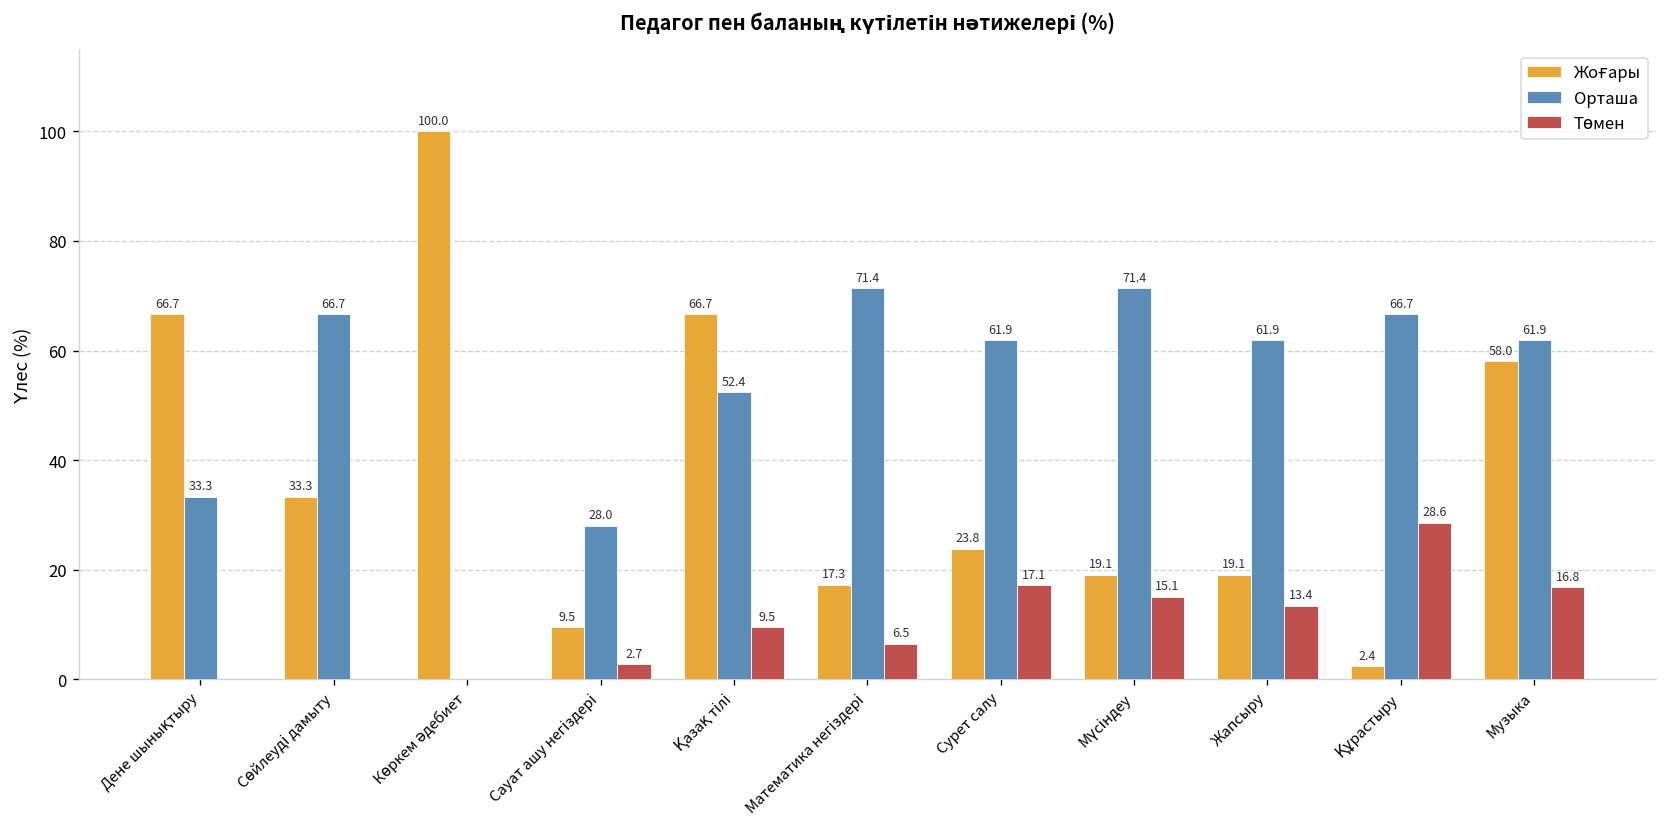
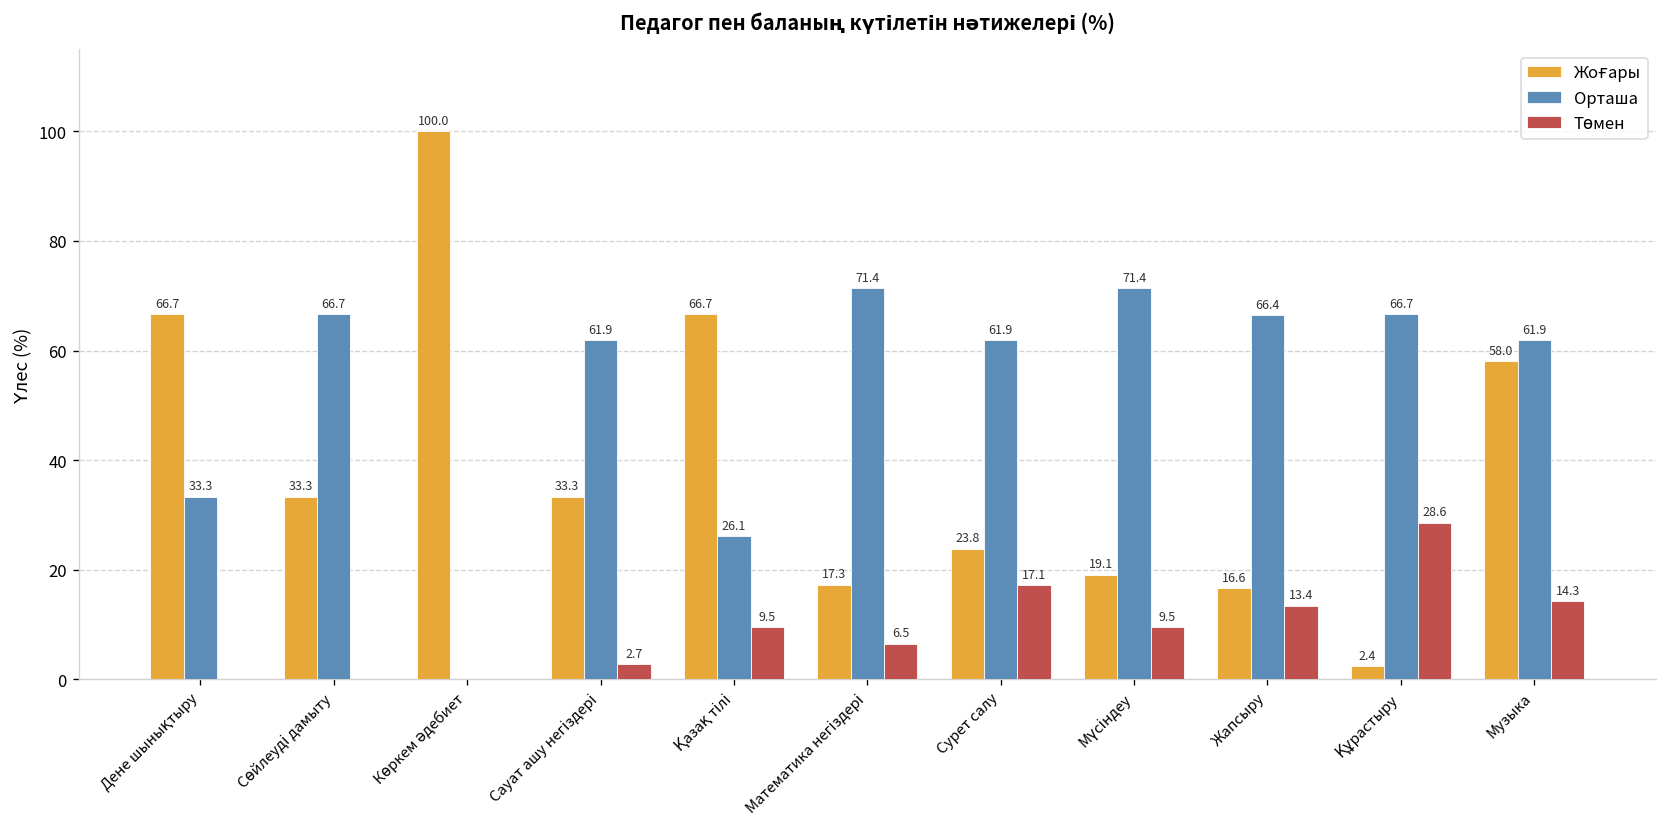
  {
    "Жоғары": {
      "Дене шынықтыру": 66.7,
      "Сөйлеуді дамыту": 33.3,
      "Көркем әдебиет": 100.0,
-     "Сауат ашу негіздері": 9.5,
+     "Сауат ашу негіздері": 33.3,
      "Қазақ тілі": 66.7,
      "Математика негіздері": 17.3,
      "Сурет салу": 23.8,
      "Мүсіндеу": 19.1,
-     "Жапсыру": 19.1,
+     "Жапсыру": 16.6,
      "Құрастыру": 2.4,
      "Музыка": 58.0
    },
    "Орташа": {
      "Дене шынықтыру": 33.3,
      "Сөйлеуді дамыту": 66.7,
-     "Сауат ашу негіздері": 28.0,
-     "Қазақ тілі": 52.4,
+     "Сауат ашу негіздері": 61.9,
+     "Қазақ тілі": 26.1,
      "Математика негіздері": 71.4,
      "Сурет салу": 61.9,
      "Мүсіндеу": 71.4,
-     "Жапсыру": 61.9,
+     "Жапсыру": 66.4,
      "Құрастыру": 66.7,
      "Музыка": 61.9
    },
    "Төмен": {
      "Сауат ашу негіздері": 2.7,
      "Қазақ тілі": 9.5,
      "Математика негіздері": 6.5,
      "Сурет салу": 17.1,
-     "Мүсіндеу": 15.1,
+     "Мүсіндеу": 9.5,
      "Жапсыру": 13.4,
      "Құрастыру": 28.6,
-     "Музыка": 16.8
+     "Музыка": 14.3
    }
  }
